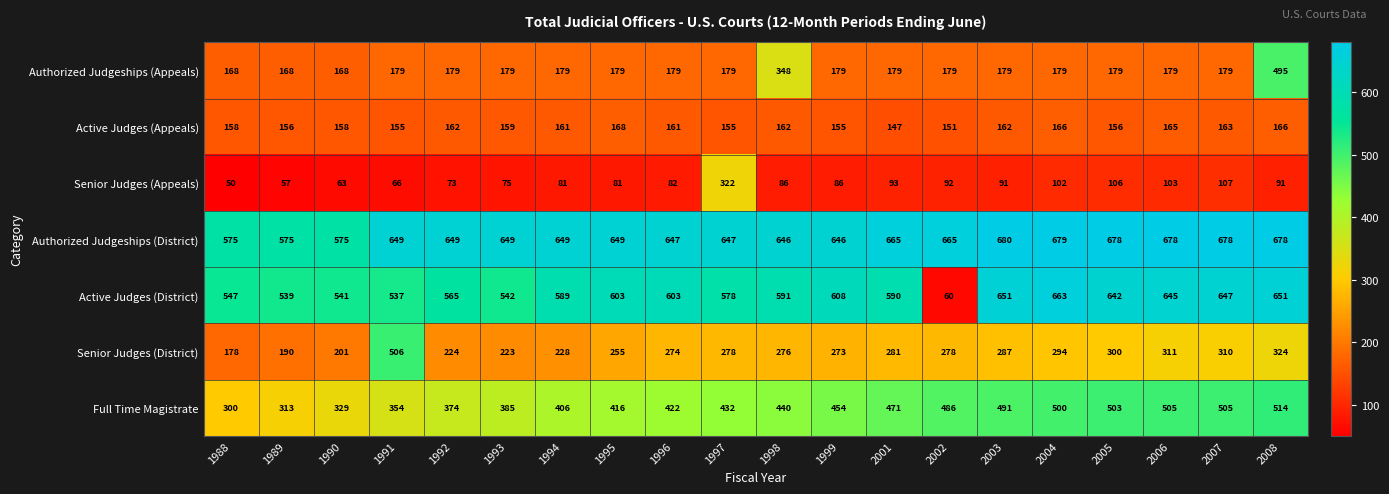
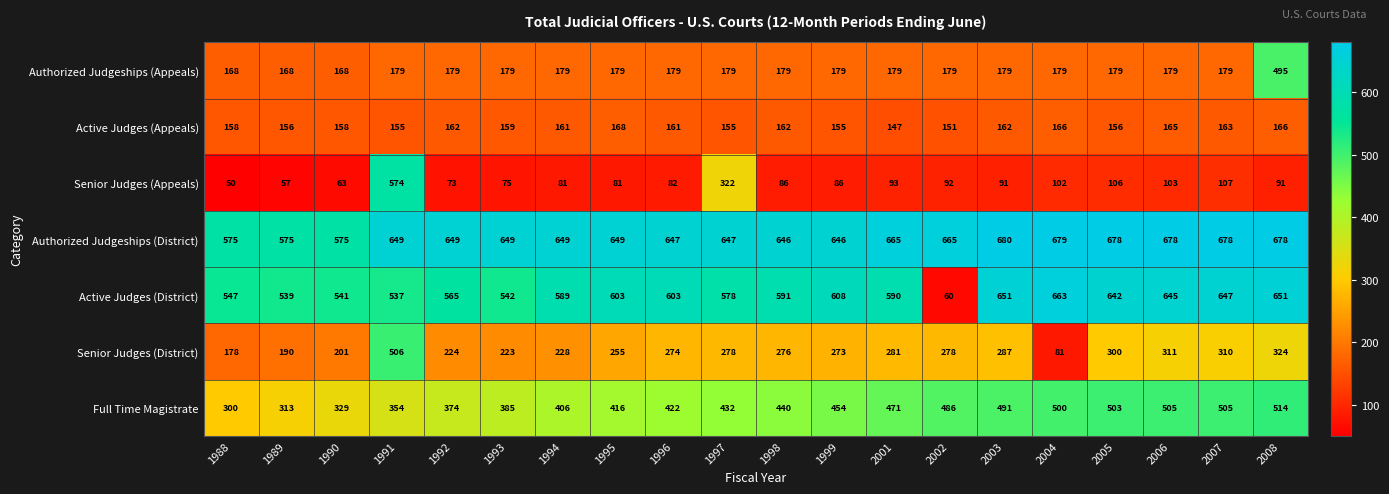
  {
    "Authorized Judgeships (Appeals)": {
      "1988": 168,
      "1989": 168,
      "1990": 168,
      "1991": 179,
      "1992": 179,
      "1993": 179,
      "1994": 179,
      "1995": 179,
      "1996": 179,
      "1997": 179,
-     "1998": 348,
+     "1998": 179,
      "1999": 179,
      "2001": 179,
      "2002": 179,
      "2003": 179,
      "2004": 179,
      "2005": 179,
      "2006": 179,
      "2007": 179,
      "2008": 495
    },
    "Active Judges (Appeals)": {
      "1988": 158,
      "1989": 156,
      "1990": 158,
      "1991": 155,
      "1992": 162,
      "1993": 159,
      "1994": 161,
      "1995": 168,
      "1996": 161,
      "1997": 155,
      "1998": 162,
      "1999": 155,
      "2001": 147,
      "2002": 151,
      "2003": 162,
      "2004": 166,
      "2005": 156,
      "2006": 165,
      "2007": 163,
      "2008": 166
    },
    "Senior Judges (Appeals)": {
      "1988": 50,
      "1989": 57,
      "1990": 63,
-     "1991": 66,
+     "1991": 574,
      "1992": 73,
      "1993": 75,
      "1994": 81,
      "1995": 81,
      "1996": 82,
      "1997": 322,
      "1998": 86,
      "1999": 86,
      "2001": 93,
      "2002": 92,
      "2003": 91,
      "2004": 102,
      "2005": 106,
      "2006": 103,
      "2007": 107,
      "2008": 91
    },
    "Authorized Judgeships (District)": {
      "1988": 575,
      "1989": 575,
      "1990": 575,
      "1991": 649,
      "1992": 649,
      "1993": 649,
      "1994": 649,
      "1995": 649,
      "1996": 647,
      "1997": 647,
      "1998": 646,
      "1999": 646,
      "2001": 665,
      "2002": 665,
      "2003": 680,
      "2004": 679,
      "2005": 678,
      "2006": 678,
      "2007": 678,
      "2008": 678
    },
    "Active Judges (District)": {
      "1988": 547,
      "1989": 539,
      "1990": 541,
      "1991": 537,
      "1992": 565,
      "1993": 542,
      "1994": 589,
      "1995": 603,
      "1996": 603,
      "1997": 578,
      "1998": 591,
      "1999": 608,
      "2001": 590,
      "2002": 60,
      "2003": 651,
      "2004": 663,
      "2005": 642,
      "2006": 645,
      "2007": 647,
      "2008": 651
    },
    "Senior Judges (District)": {
      "1988": 178,
      "1989": 190,
      "1990": 201,
      "1991": 506,
      "1992": 224,
      "1993": 223,
      "1994": 228,
      "1995": 255,
      "1996": 274,
      "1997": 278,
      "1998": 276,
      "1999": 273,
      "2001": 281,
      "2002": 278,
      "2003": 287,
-     "2004": 294,
+     "2004": 81,
      "2005": 300,
      "2006": 311,
      "2007": 310,
      "2008": 324
    },
    "Full Time Magistrate": {
      "1988": 300,
      "1989": 313,
      "1990": 329,
      "1991": 354,
      "1992": 374,
      "1993": 385,
      "1994": 406,
      "1995": 416,
      "1996": 422,
      "1997": 432,
      "1998": 440,
      "1999": 454,
      "2001": 471,
      "2002": 486,
      "2003": 491,
      "2004": 500,
      "2005": 503,
      "2006": 505,
      "2007": 505,
      "2008": 514
    }
  }
